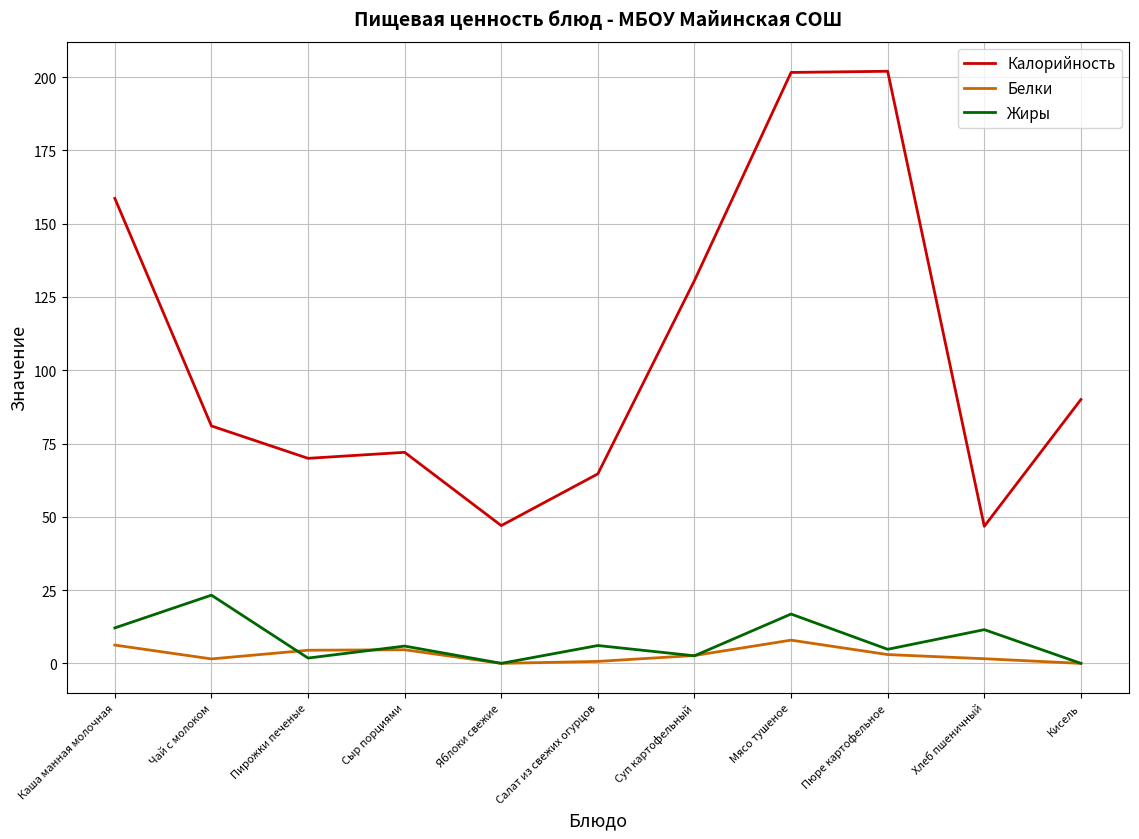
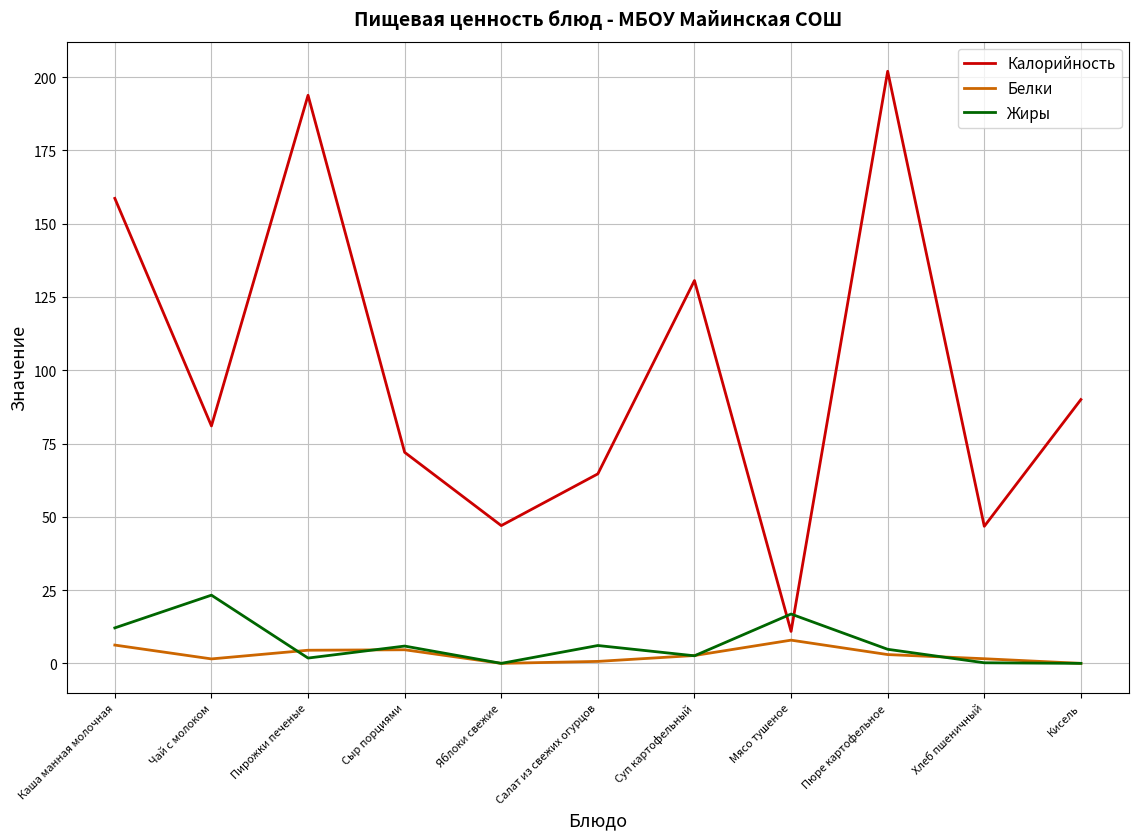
  {
    "Калорийность": {
      "Каша манная молочная": 159,
      "Чай с молоком": 81,
-     "Пирожки печеные": 70,
+     "Пирожки печеные": 194,
      "Сыр порциями": 72,
      "Яблоки свежие": 47,
      "Салат из свежих огурцов": 65,
      "Суп картофельный": 131,
-     "Мясо тушеное": 202,
+     "Мясо тушеное": 11,
      "Пюре картофельное": 202,
      "Хлеб пшеничный": 47,
      "Кисель": 90
    },
    "Белки": {
      "Каша манная молочная": 6,
      "Чай с молоком": 2,
      "Пирожки печеные": 4,
      "Сыр порциями": 5,
      "Салат из свежих огурцов": 1,
      "Мясо тушеное": 8,
      "Пюре картофельное": 3,
      "Хлеб пшеничный": 2
    },
    "Жиры": {
      "Каша манная молочная": 12,
      "Чай с молоком": 23,
      "Пирожки печеные": 2,
      "Сыр порциями": 6,
      "Салат из свежих огурцов": 6,
      "Мясо тушеное": 17,
      "Пюре картофельное": 5,
-     "Хлеб пшеничный": 12
+     "Хлеб пшеничный": 0
    }
  }
